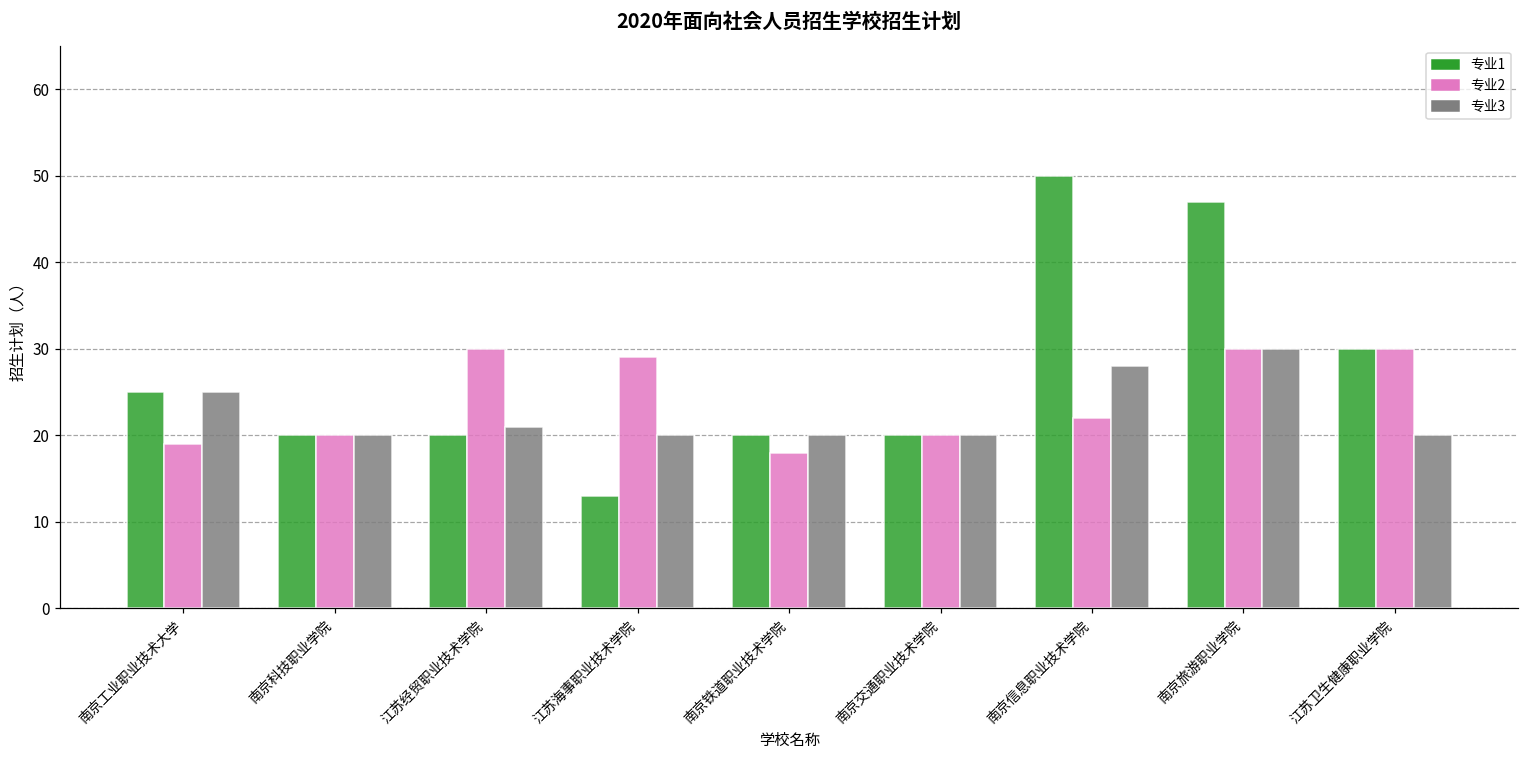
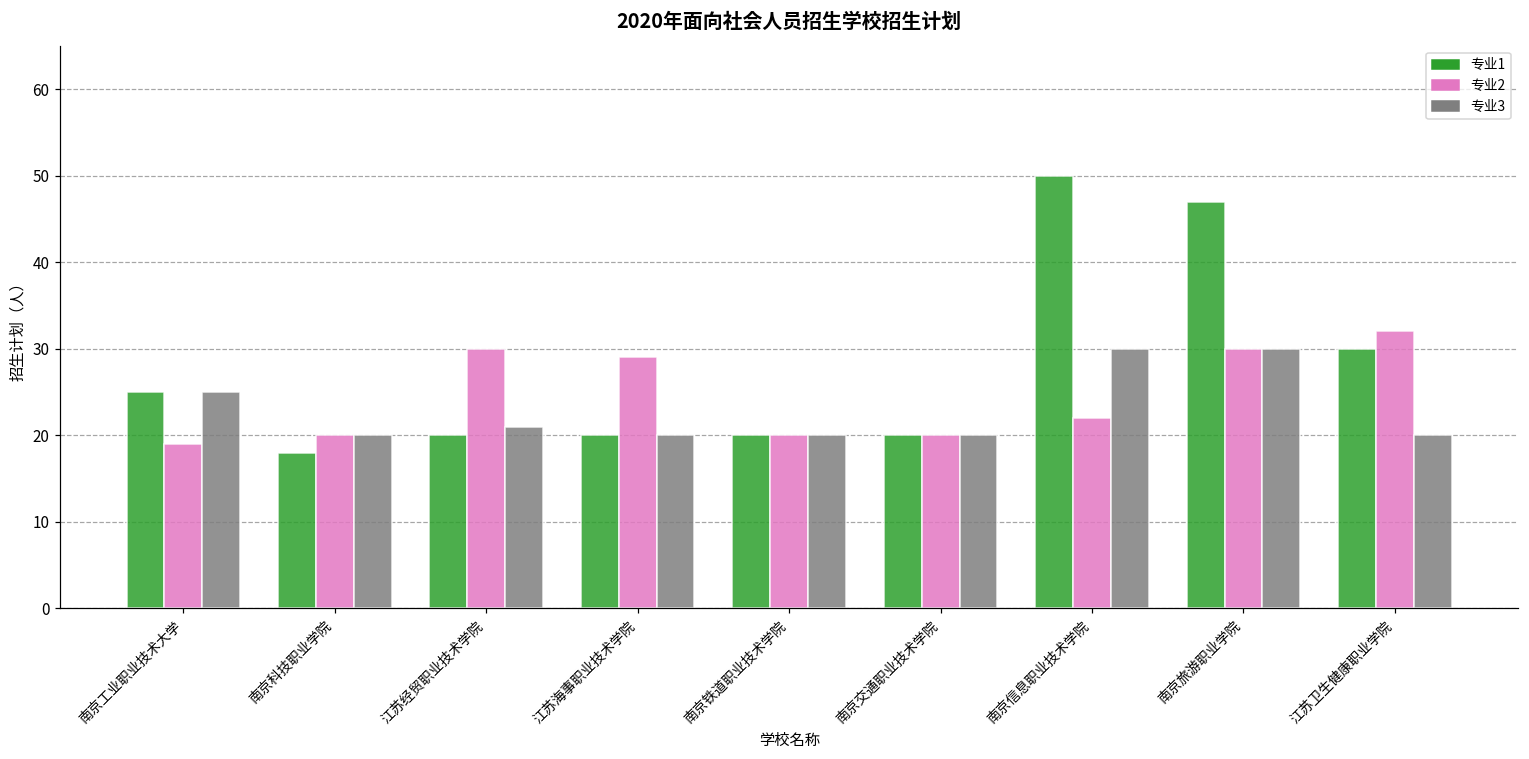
  {
    "专业1": {
      "南京工业职业技术大学": 25,
-     "南京科技职业学院": 20,
+     "南京科技职业学院": 18,
      "江苏经贸职业技术学院": 20,
-     "江苏海事职业技术学院": 13,
+     "江苏海事职业技术学院": 20,
      "南京铁道职业技术学院": 20,
      "南京交通职业技术学院": 20,
      "南京信息职业技术学院": 50,
      "南京旅游职业学院": 47,
      "江苏卫生健康职业学院": 30
    },
    "专业2": {
      "南京工业职业技术大学": 19,
      "南京科技职业学院": 20,
      "江苏经贸职业技术学院": 30,
      "江苏海事职业技术学院": 29,
-     "南京铁道职业技术学院": 18,
+     "南京铁道职业技术学院": 20,
      "南京交通职业技术学院": 20,
      "南京信息职业技术学院": 22,
      "南京旅游职业学院": 30,
-     "江苏卫生健康职业学院": 30
+     "江苏卫生健康职业学院": 32
    },
    "专业3": {
      "南京工业职业技术大学": 25,
      "南京科技职业学院": 20,
      "江苏经贸职业技术学院": 21,
      "江苏海事职业技术学院": 20,
      "南京铁道职业技术学院": 20,
      "南京交通职业技术学院": 20,
-     "南京信息职业技术学院": 28,
+     "南京信息职业技术学院": 30,
      "南京旅游职业学院": 30,
      "江苏卫生健康职业学院": 20
    }
  }
